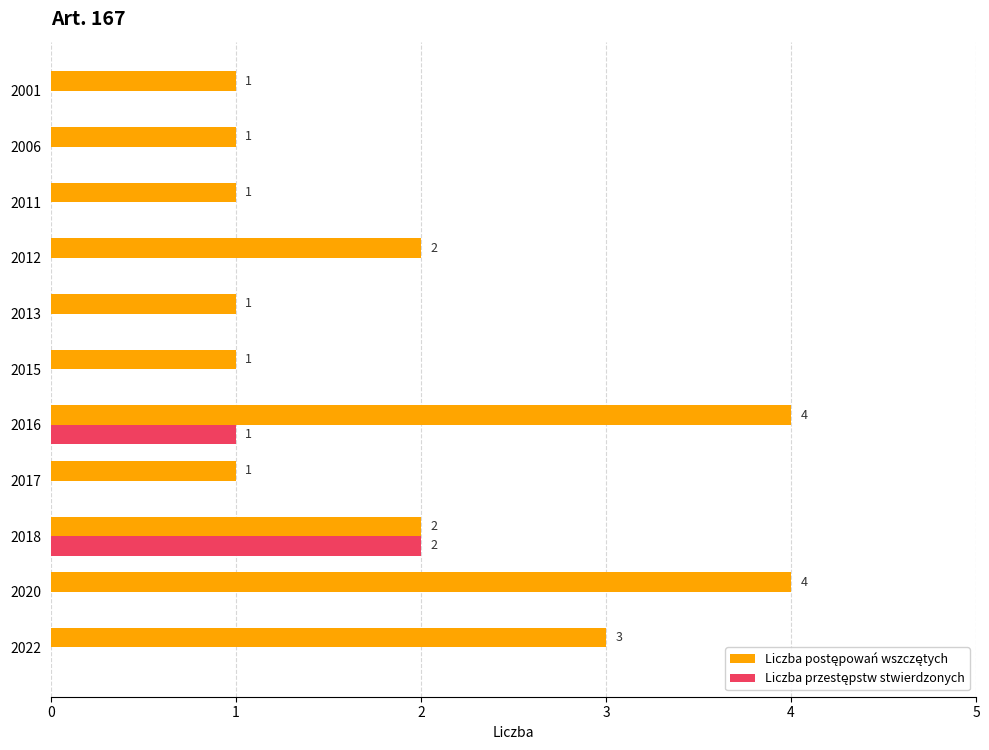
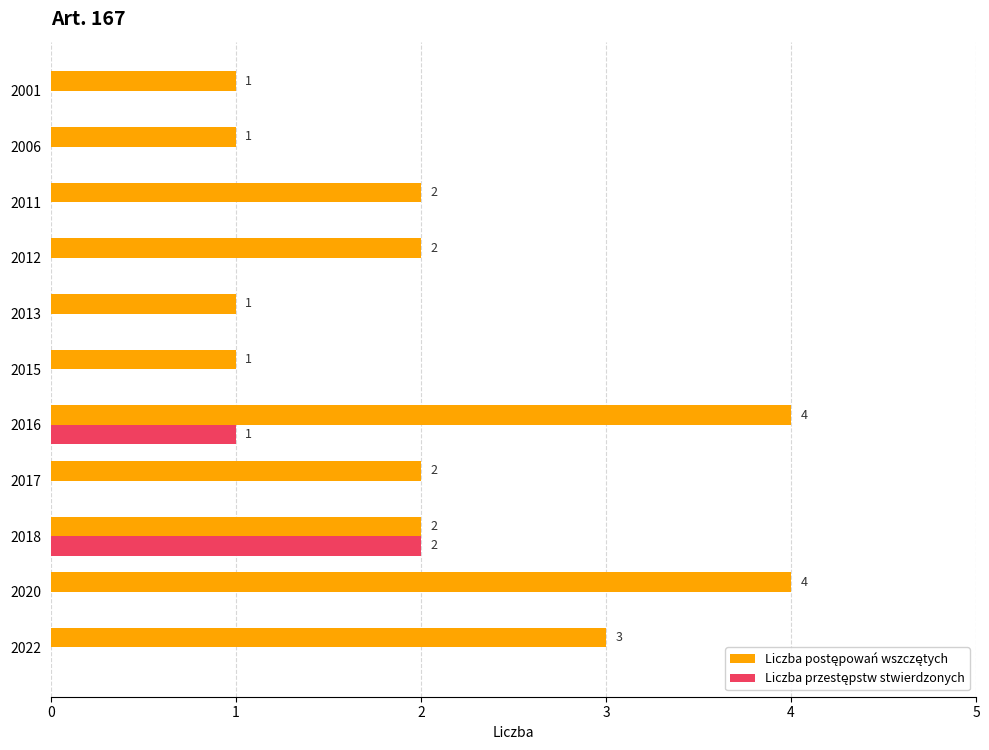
  {
    "Liczba postępowań wszczętych": {
      "2001": 1,
      "2006": 1,
-     "2011": 1,
+     "2011": 2,
      "2012": 2,
      "2013": 1,
      "2015": 1,
      "2016": 4,
-     "2017": 1,
+     "2017": 2,
      "2018": 2,
      "2020": 4,
      "2022": 3
    },
    "Liczba przestępstw stwierdzonych": {
      "2016": 1,
      "2018": 2
    }
  }
